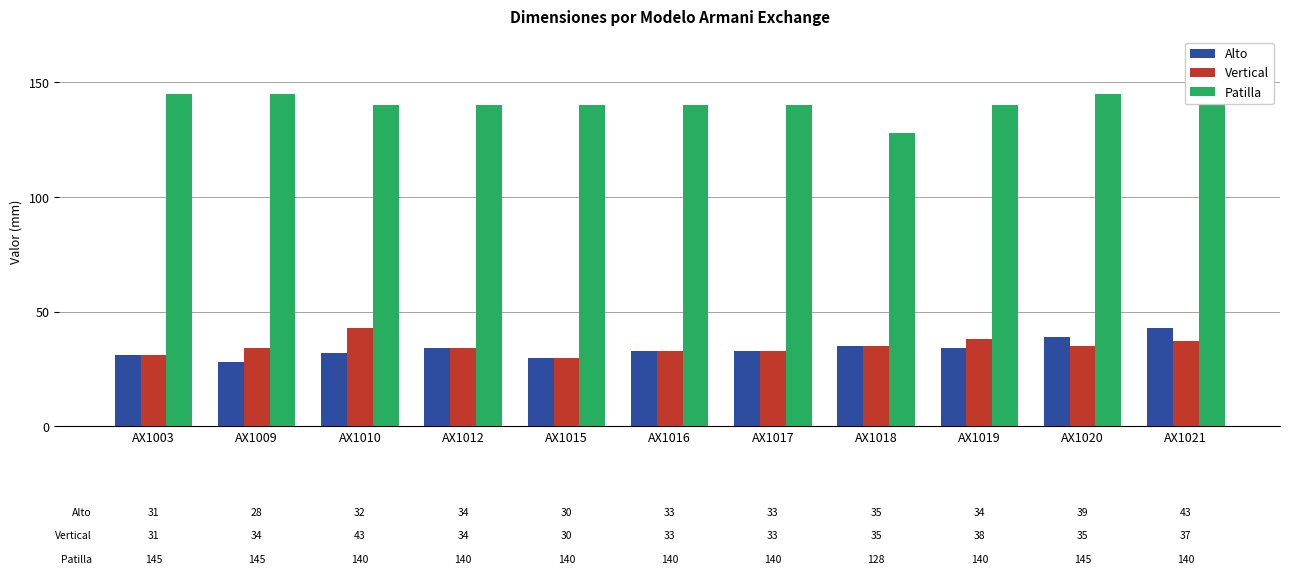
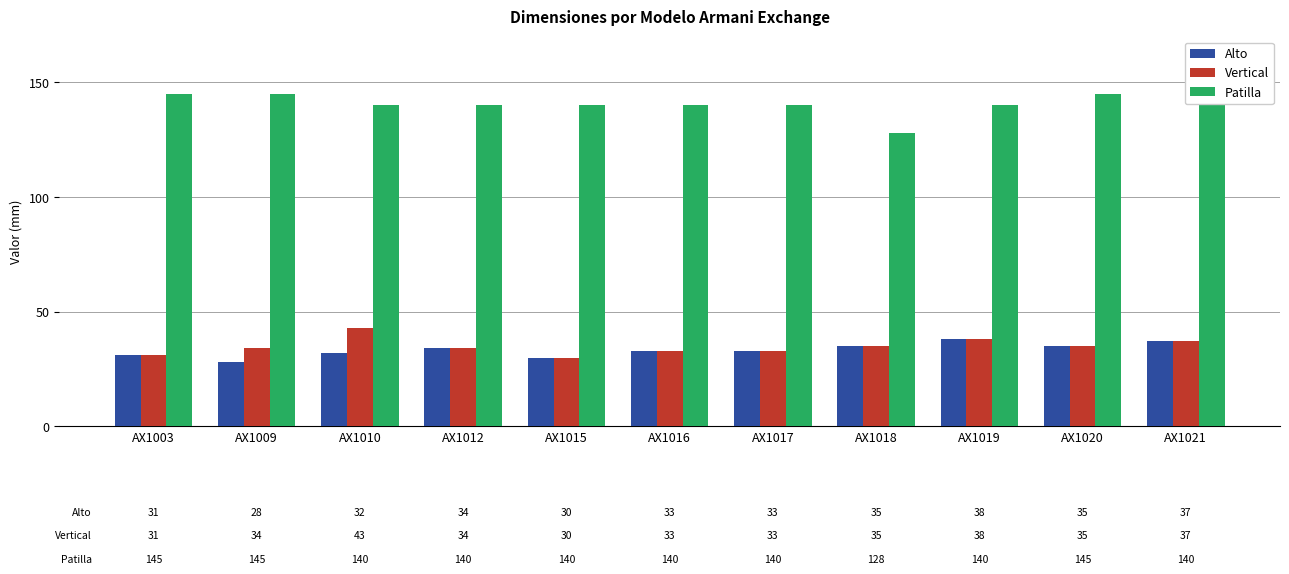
  {
    "Alto": {
-     "AX1019": 34,
-     "AX1020": 39,
-     "AX1021": 43
+     "AX1019": 38,
+     "AX1020": 35,
+     "AX1021": 37
    },
    "Vertical": {
      "AX1003": 31,
      "AX1009": 34,
      "AX1010": 43,
      "AX1012": 34,
      "AX1015": 30,
      "AX1016": 33,
      "AX1017": 33,
      "AX1018": 35,
      "AX1019": 38,
      "AX1020": 35,
      "AX1021": 37
    },
    "Patilla": {
      "AX1003": 145,
      "AX1009": 145,
      "AX1010": 140,
      "AX1012": 140,
      "AX1015": 140,
      "AX1016": 140,
      "AX1017": 140,
      "AX1018": 128,
      "AX1019": 140,
      "AX1020": 145,
      "AX1021": 140
    }
  }
